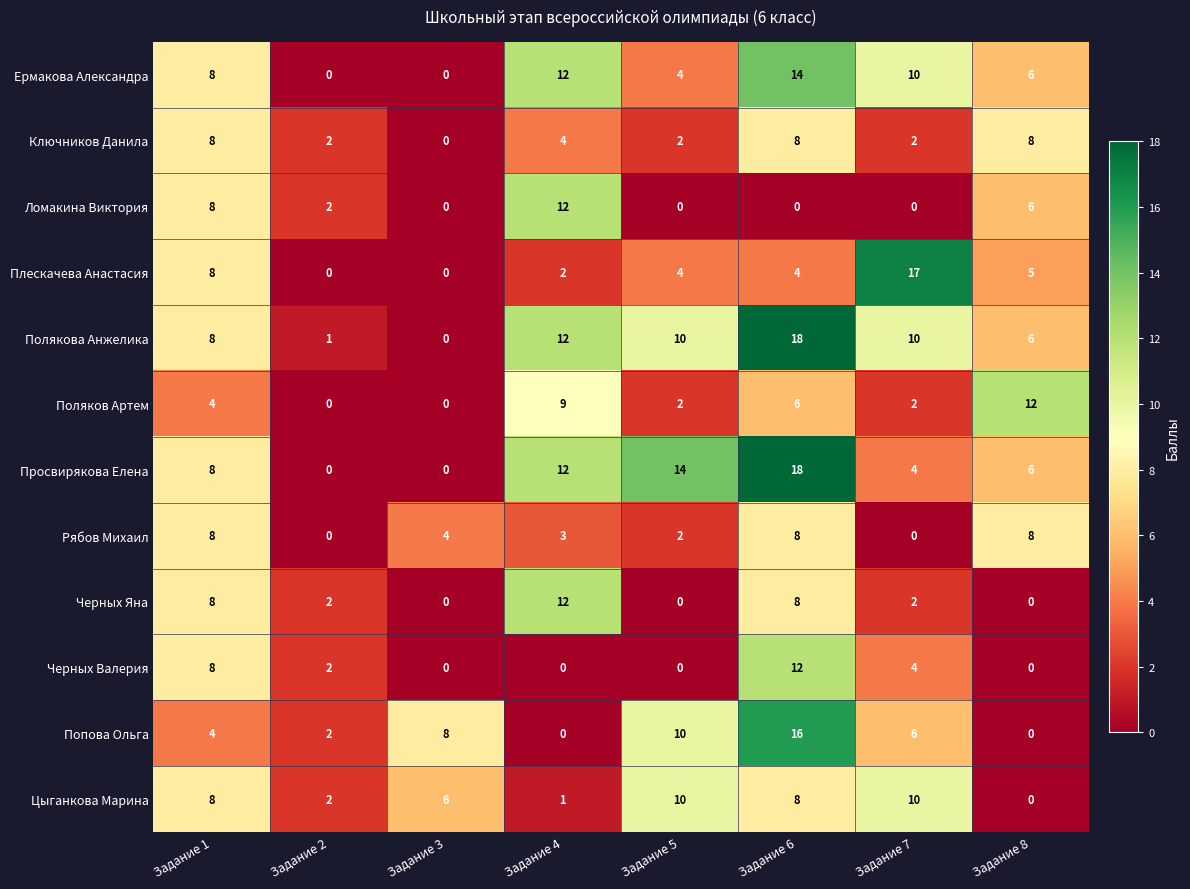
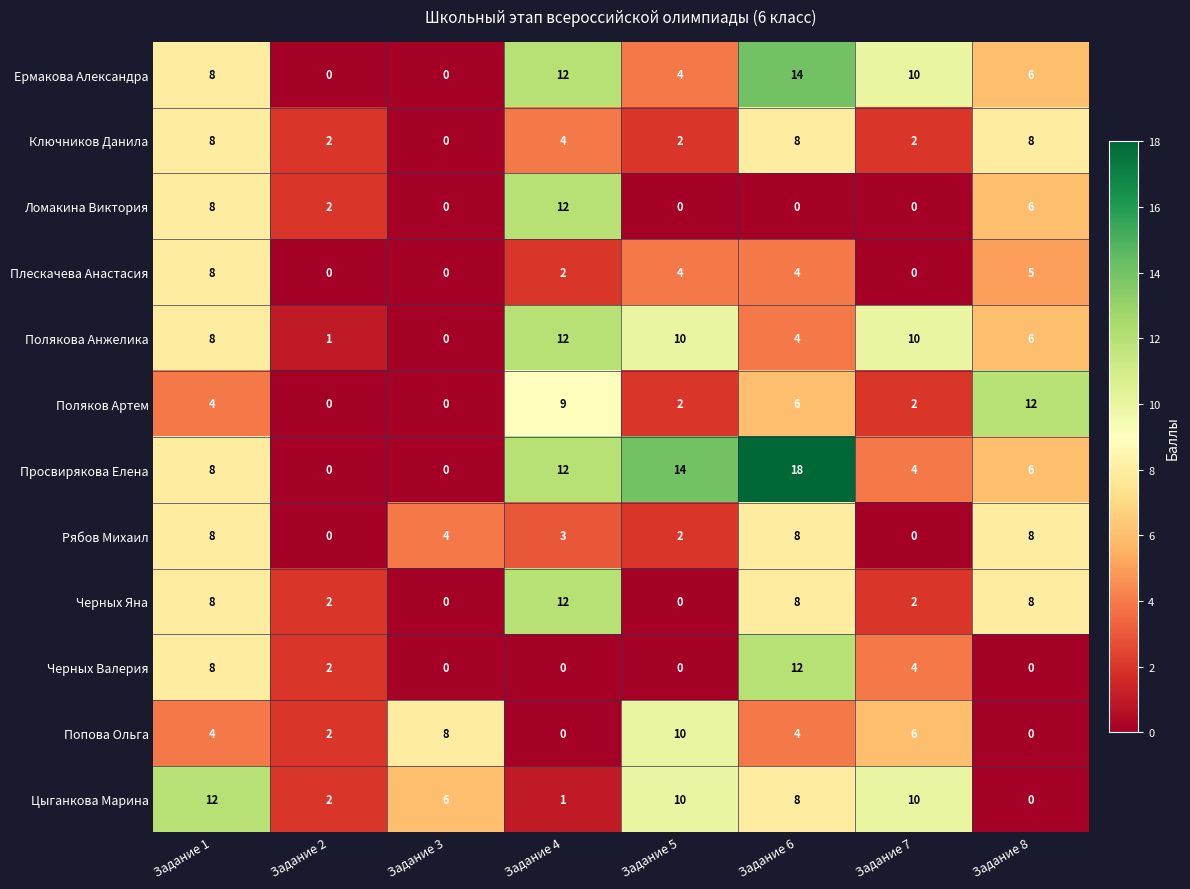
  {
    "Ермакова Александра": {
      "Задание 1": 8,
      "Задание 2": 0,
      "Задание 3": 0,
      "Задание 4": 12,
      "Задание 5": 4,
      "Задание 6": 14,
      "Задание 7": 10,
      "Задание 8": 6
    },
    "Ключников Данила": {
      "Задание 1": 8,
      "Задание 2": 2,
      "Задание 3": 0,
      "Задание 4": 4,
      "Задание 5": 2,
      "Задание 6": 8,
      "Задание 7": 2,
      "Задание 8": 8
    },
    "Ломакина Виктория": {
      "Задание 1": 8,
      "Задание 2": 2,
      "Задание 3": 0,
      "Задание 4": 12,
      "Задание 5": 0,
      "Задание 6": 0,
      "Задание 7": 0,
      "Задание 8": 6
    },
    "Плескачева Анастасия": {
      "Задание 1": 8,
      "Задание 2": 0,
      "Задание 3": 0,
      "Задание 4": 2,
      "Задание 5": 4,
      "Задание 6": 4,
-     "Задание 7": 17,
+     "Задание 7": 0,
      "Задание 8": 5
    },
    "Полякова Анжелика": {
      "Задание 1": 8,
      "Задание 2": 1,
      "Задание 3": 0,
      "Задание 4": 12,
      "Задание 5": 10,
-     "Задание 6": 18,
+     "Задание 6": 4,
      "Задание 7": 10,
      "Задание 8": 6
    },
    "Поляков Артем": {
      "Задание 1": 4,
      "Задание 2": 0,
      "Задание 3": 0,
      "Задание 4": 9,
      "Задание 5": 2,
      "Задание 6": 6,
      "Задание 7": 2,
      "Задание 8": 12
    },
    "Просвирякова Елена": {
      "Задание 1": 8,
      "Задание 2": 0,
      "Задание 3": 0,
      "Задание 4": 12,
      "Задание 5": 14,
      "Задание 6": 18,
      "Задание 7": 4,
      "Задание 8": 6
    },
    "Рябов Михаил": {
      "Задание 1": 8,
      "Задание 2": 0,
      "Задание 3": 4,
      "Задание 4": 3,
      "Задание 5": 2,
      "Задание 6": 8,
      "Задание 7": 0,
      "Задание 8": 8
    },
    "Черных Яна": {
      "Задание 1": 8,
      "Задание 2": 2,
      "Задание 3": 0,
      "Задание 4": 12,
      "Задание 5": 0,
      "Задание 6": 8,
      "Задание 7": 2,
-     "Задание 8": 0
+     "Задание 8": 8
    },
    "Черных Валерия": {
      "Задание 1": 8,
      "Задание 2": 2,
      "Задание 3": 0,
      "Задание 4": 0,
      "Задание 5": 0,
      "Задание 6": 12,
      "Задание 7": 4,
      "Задание 8": 0
    },
    "Попова Ольга": {
      "Задание 1": 4,
      "Задание 2": 2,
      "Задание 3": 8,
      "Задание 4": 0,
      "Задание 5": 10,
-     "Задание 6": 16,
+     "Задание 6": 4,
      "Задание 7": 6,
      "Задание 8": 0
    },
    "Цыганкова Марина": {
-     "Задание 1": 8,
+     "Задание 1": 12,
      "Задание 2": 2,
      "Задание 3": 6,
      "Задание 4": 1,
      "Задание 5": 10,
      "Задание 6": 8,
      "Задание 7": 10,
      "Задание 8": 0
    }
  }
